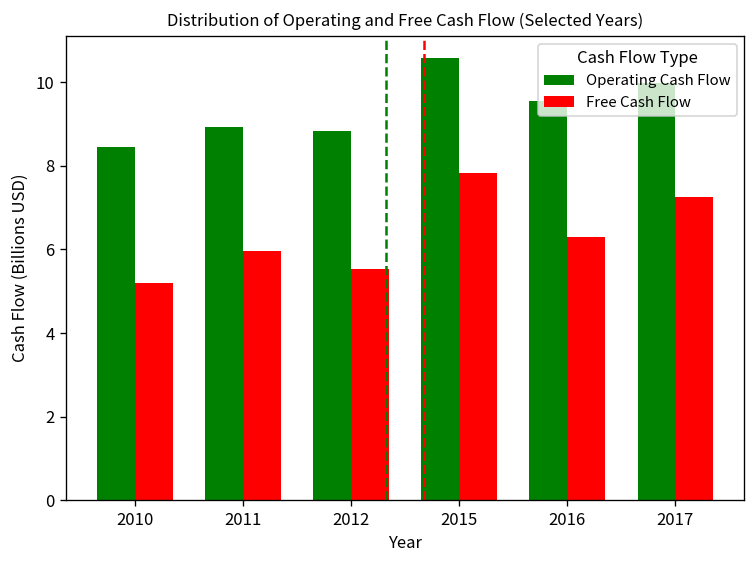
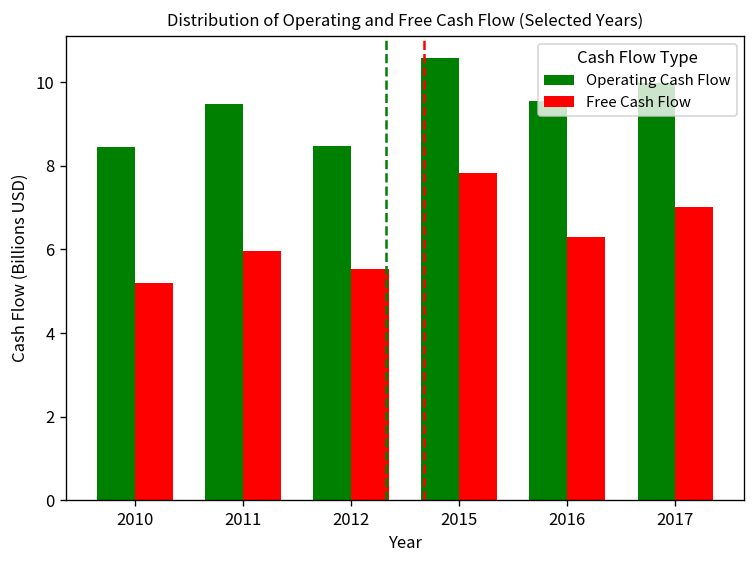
  {
    "Operating Cash Flow": {
      "2010": 8.4,
-     "2011": 8.9,
-     "2012": 8.8,
+     "2011": 9.5,
+     "2012": 8.5,
      "2015": 10.6
    },
    "Free Cash Flow": {
      "2010": 5.2,
      "2011": 6.0,
      "2012": 5.5,
      "2015": 7.8,
      "2016": 6.3,
-     "2017": 7.3
+     "2017": 7.0
    }
  }
